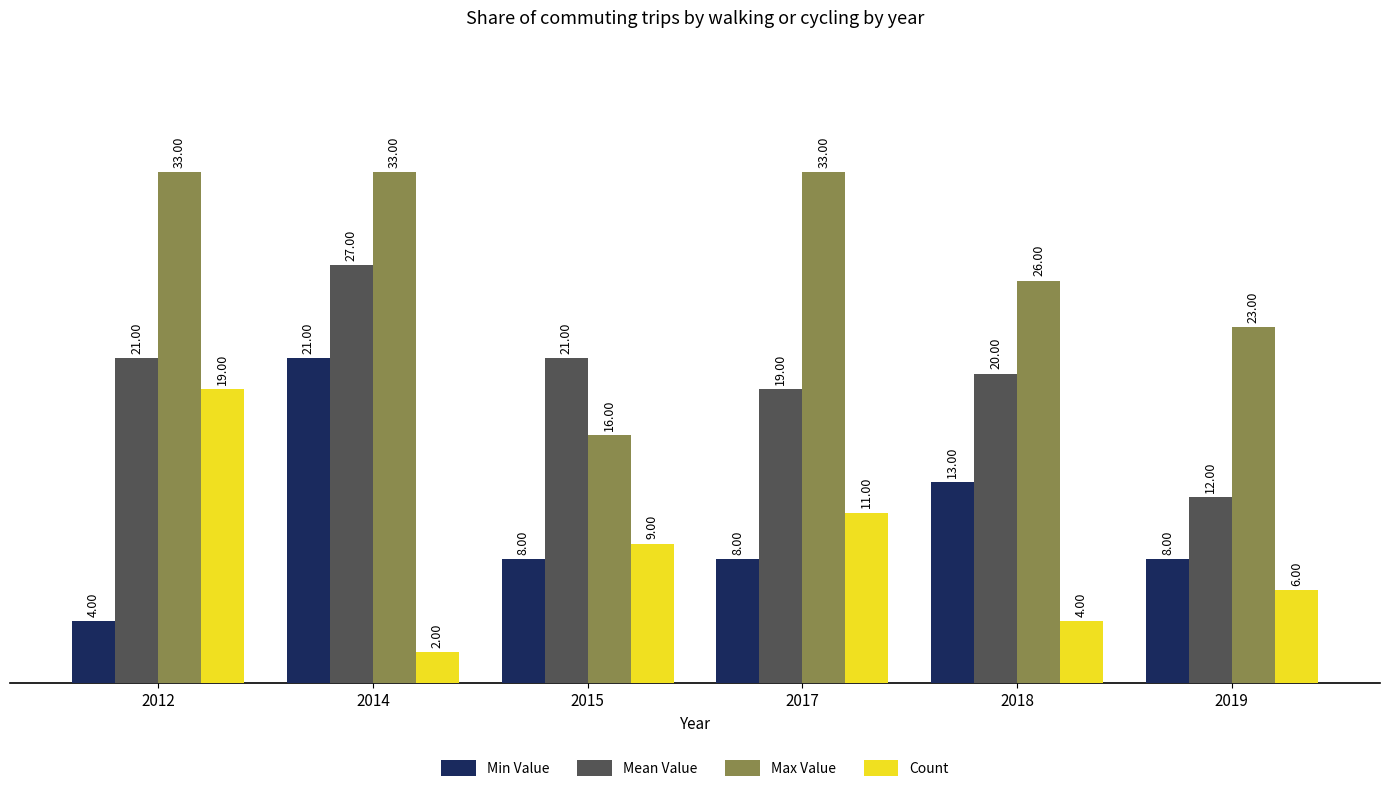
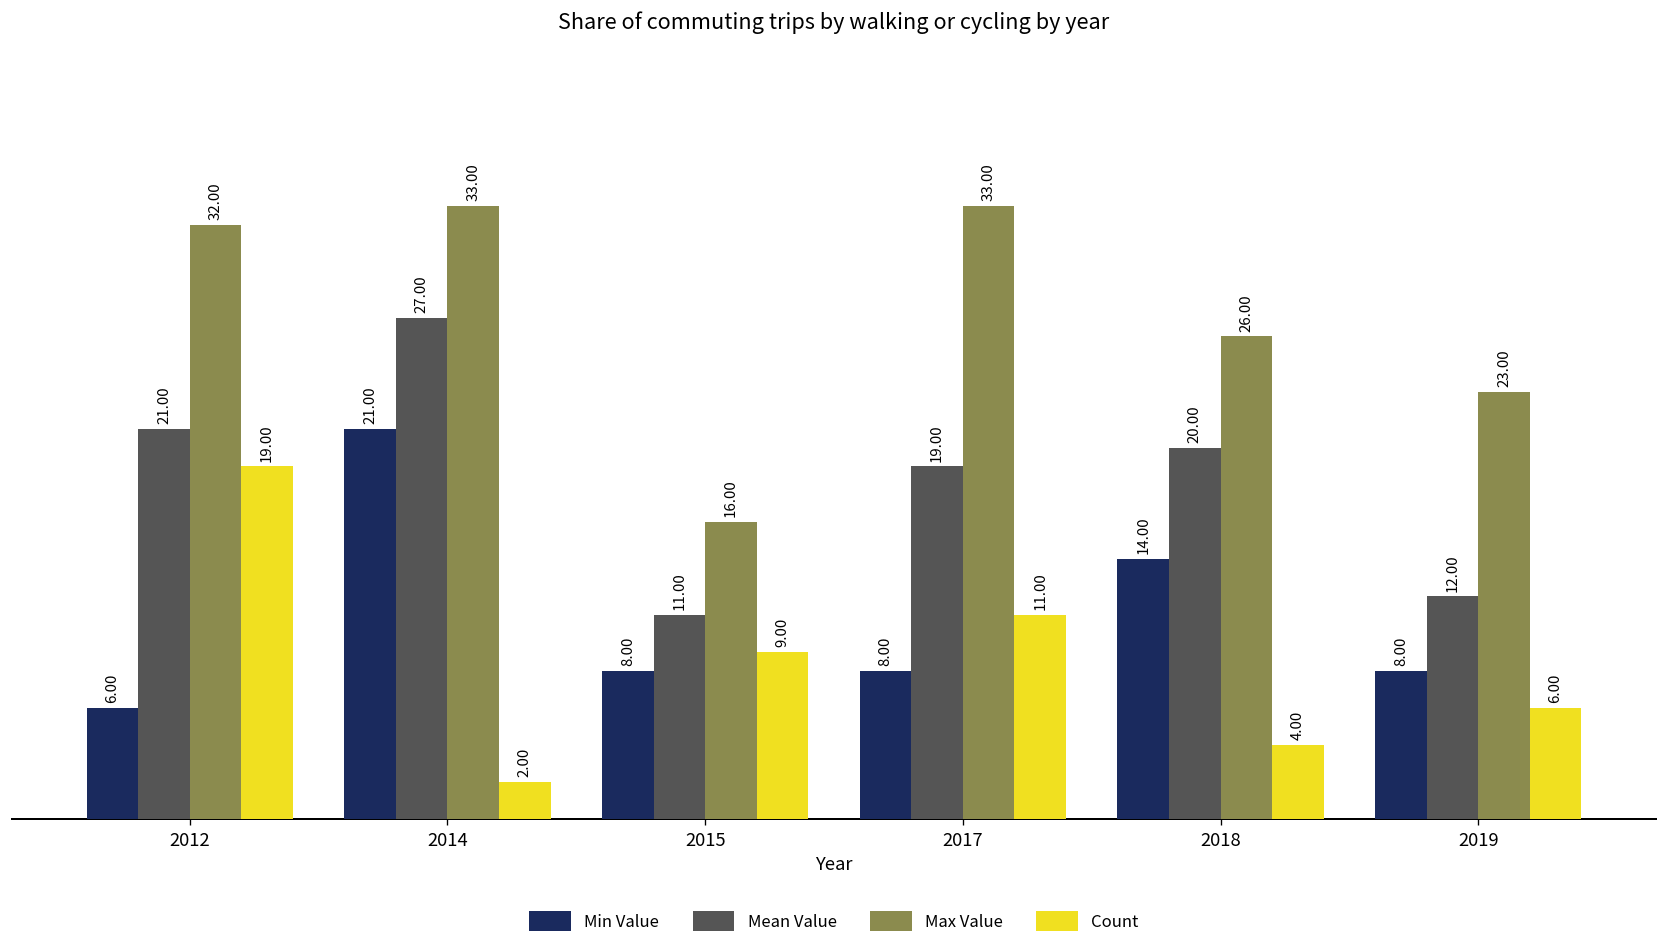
  {
    "Min Value": {
-     "2012": 4.00,
+     "2012": 6.00,
      "2014": 21.00,
      "2015": 8.00,
      "2017": 8.00,
-     "2018": 13.00,
+     "2018": 14.00,
      "2019": 8.00
    },
    "Mean Value": {
      "2012": 21.00,
      "2014": 27.00,
-     "2015": 21.00,
+     "2015": 11.00,
      "2017": 19.00,
      "2018": 20.00,
      "2019": 12.00
    },
    "Max Value": {
-     "2012": 33.00,
+     "2012": 32.00,
      "2014": 33.00,
      "2015": 16.00,
      "2017": 33.00,
      "2018": 26.00,
      "2019": 23.00
    },
    "Count": {
      "2012": 19.00,
      "2014": 2.00,
      "2015": 9.00,
      "2017": 11.00,
      "2018": 4.00,
      "2019": 6.00
    }
  }
